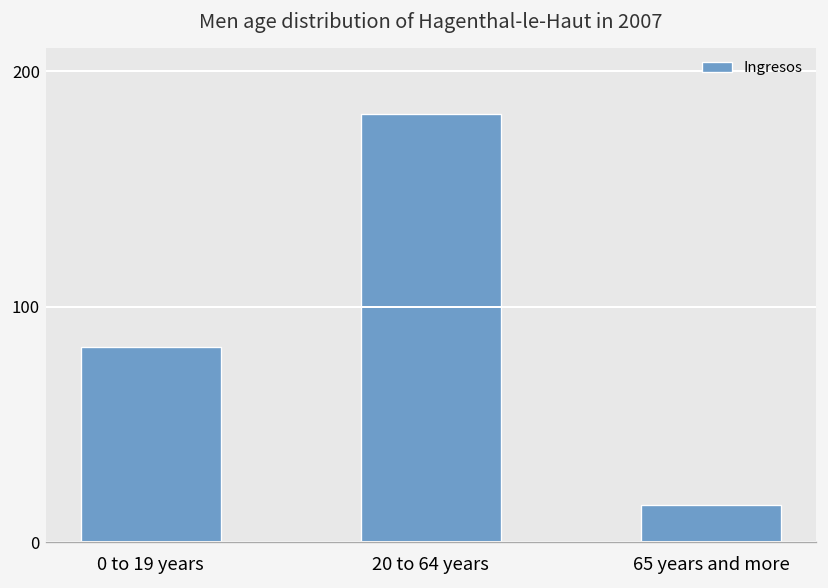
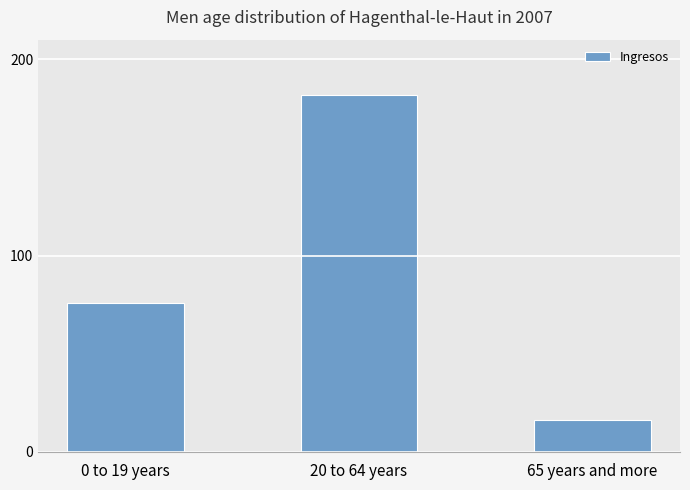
  {
-   "0 to 19 years": 83,
+   "0 to 19 years": 76,
    "20 to 64 years": 182,
    "65 years and more": 16
  }
